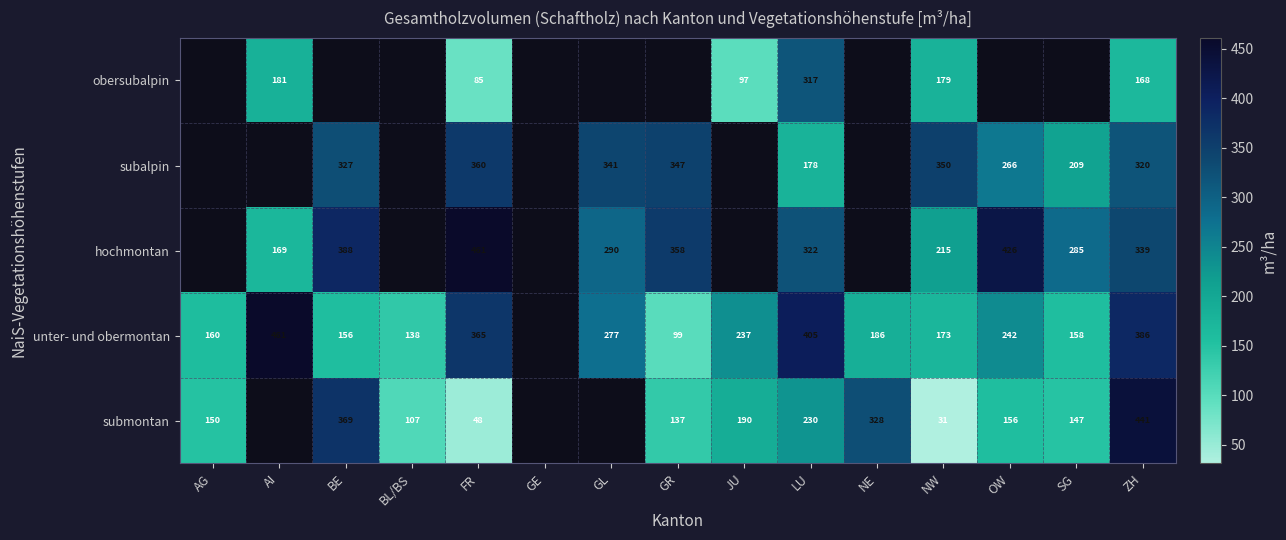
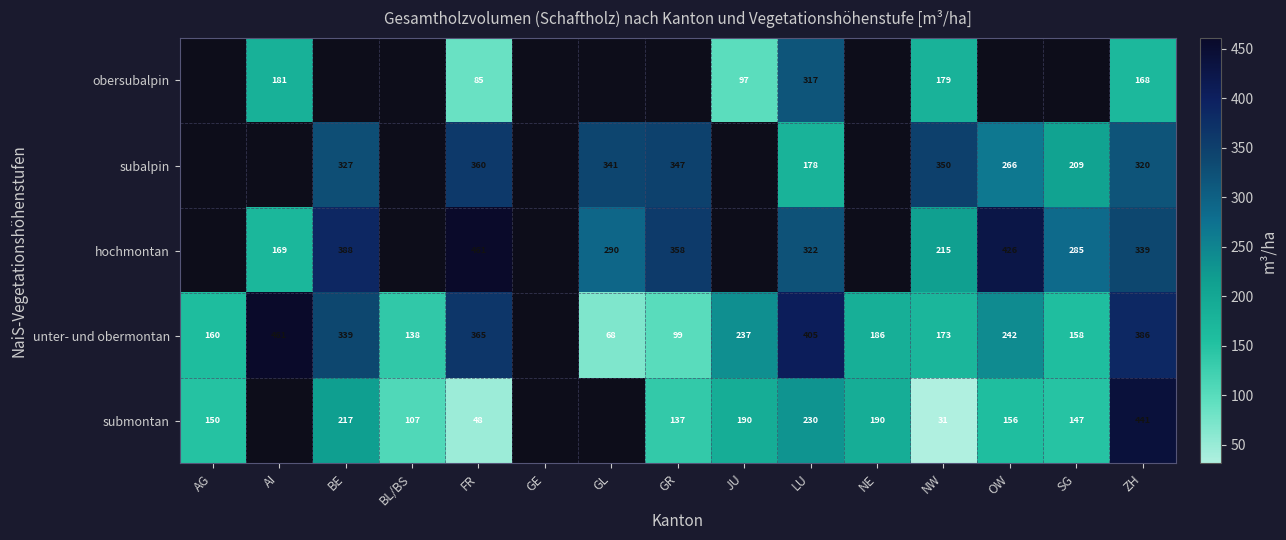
  {
    "obersubalpin": {
      "AI": 181,
      "FR": 85,
      "JU": 97,
      "LU": 317,
      "NW": 179,
      "ZH": 168
    },
    "subalpin": {
      "BE": 327,
      "FR": 360,
      "GL": 341,
      "GR": 347,
      "LU": 178,
      "NW": 350,
      "OW": 266,
      "SG": 209,
      "ZH": 320
    },
    "hochmontan": {
      "AI": 169,
      "BE": 388,
      "GL": 290,
      "GR": 358,
      "LU": 322,
      "NW": 215,
      "OW": 426,
      "SG": 285,
      "ZH": 339
    },
    "unter- und obermontan": {
      "AG": 160,
-     "BE": 156,
+     "BE": 339,
      "BL/BS": 138,
      "FR": 365,
-     "GL": 277,
+     "GL": 68,
      "GR": 99,
      "JU": 237,
      "LU": 405,
      "NE": 186,
      "NW": 173,
      "OW": 242,
      "SG": 158,
      "ZH": 386
    },
    "submontan": {
      "AG": 150,
-     "BE": 369,
+     "BE": 217,
      "BL/BS": 107,
      "FR": 48,
      "GR": 137,
      "JU": 190,
      "LU": 230,
-     "NE": 328,
+     "NE": 190,
      "NW": 31,
      "OW": 156,
      "SG": 147
    }
  }
